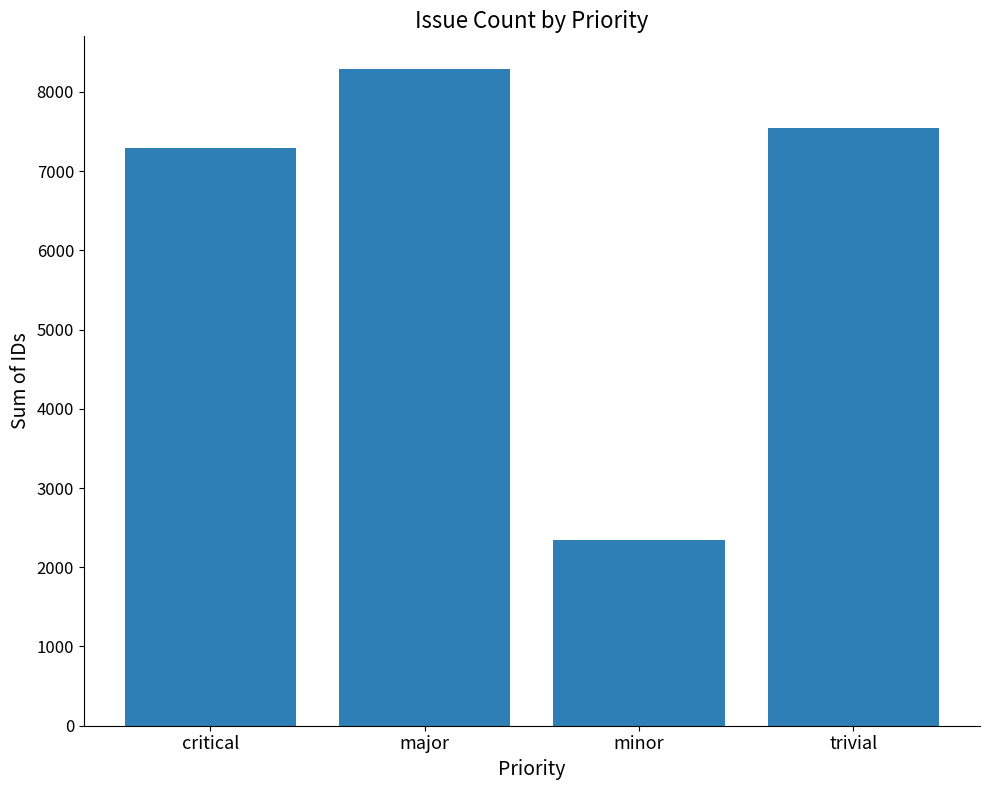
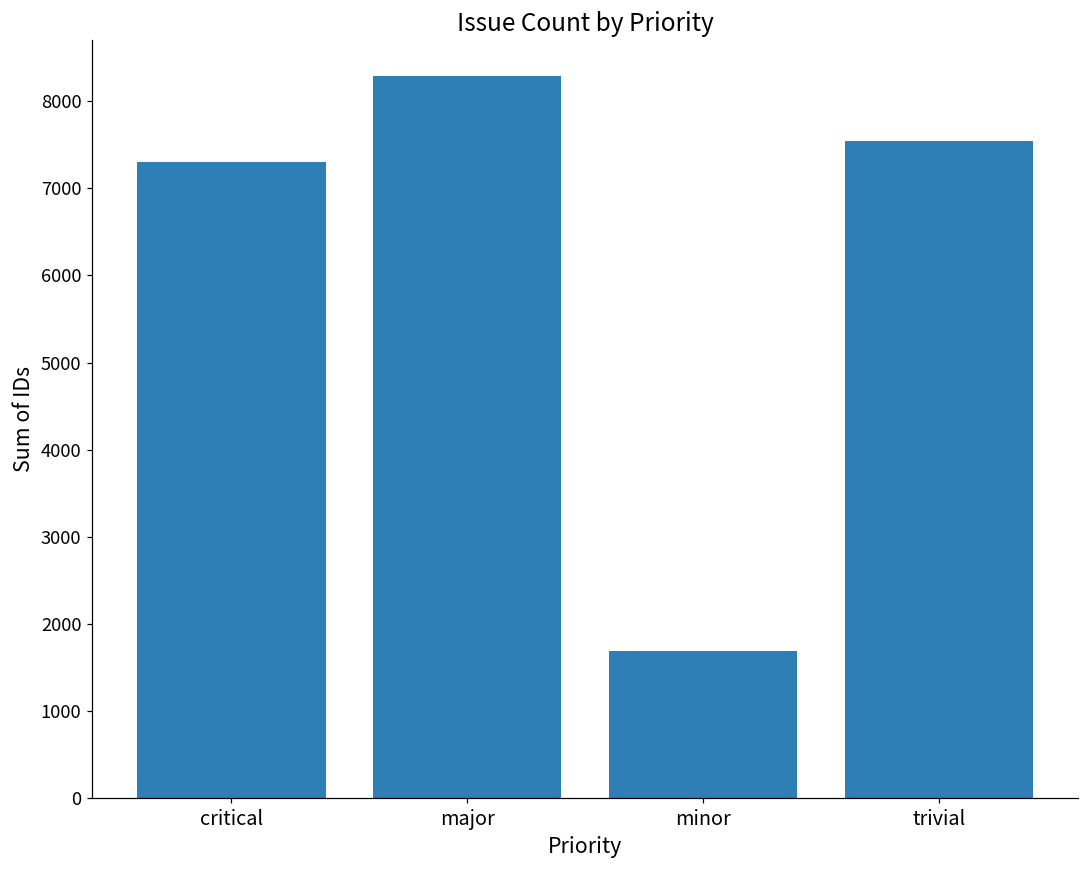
  {
    "critical": 7300,
    "major": 8300,
-   "minor": 2300,
+   "minor": 1700,
    "trivial": 7500
  }
